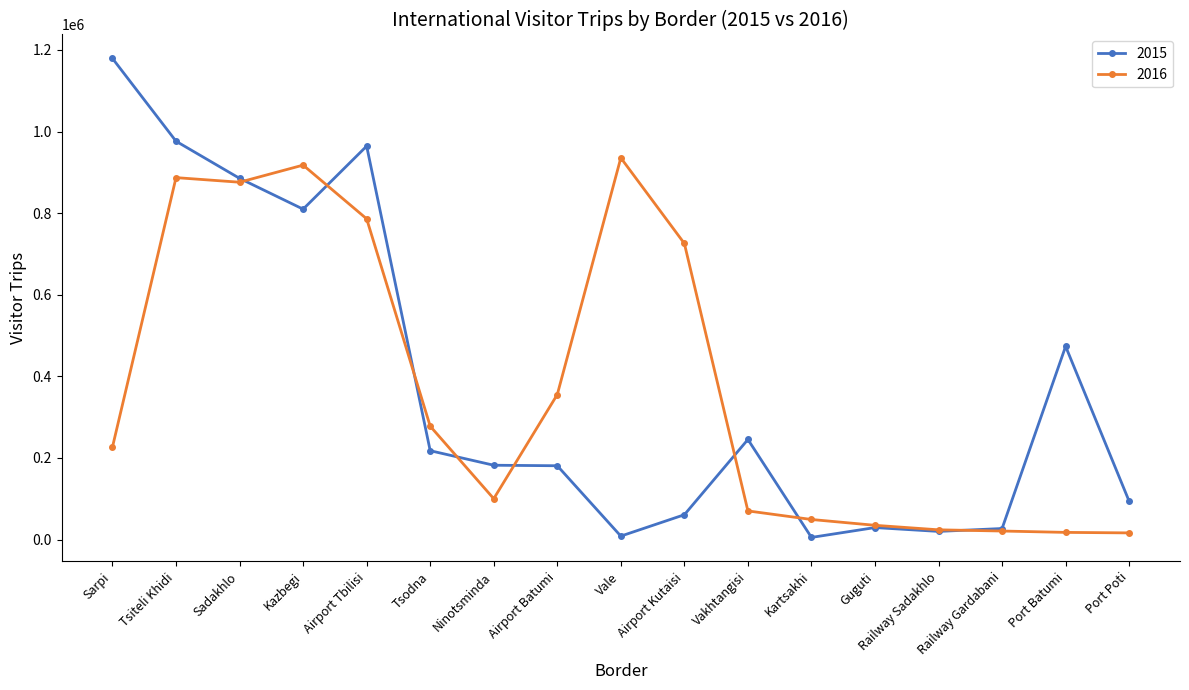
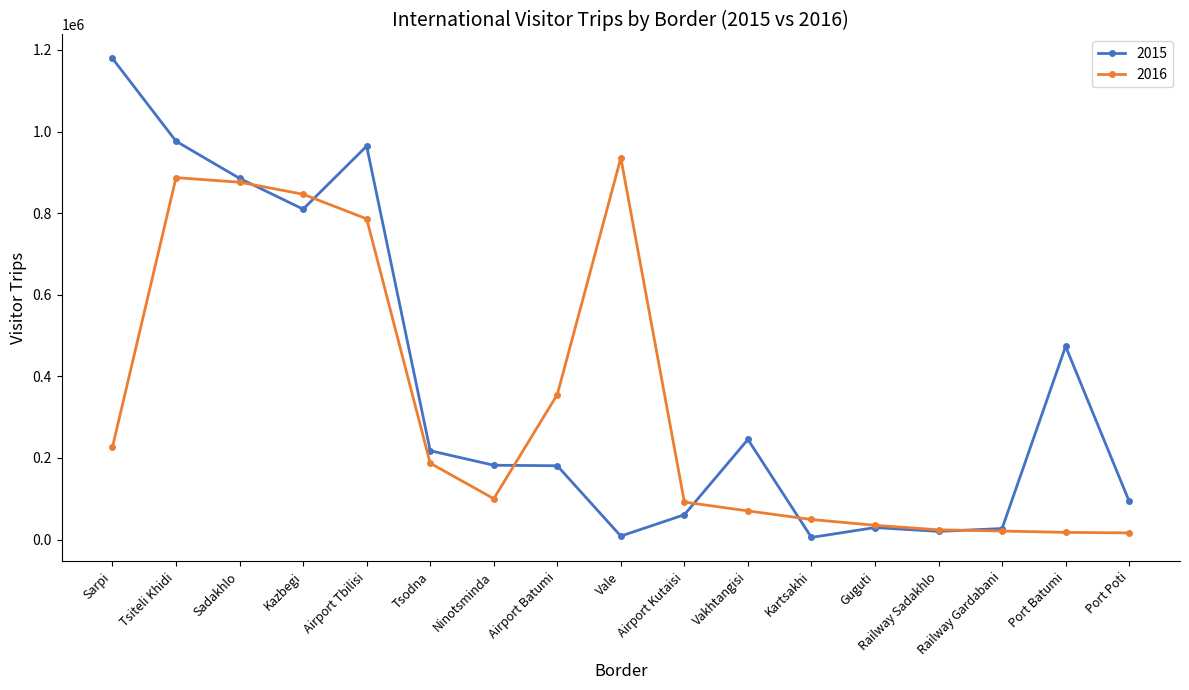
  {
    "2015": {
      "Sarpi": 1180000,
      "Tsiteli Khidi": 980000,
      "Sadakhlo": 890000,
      "Kazbegi": 810000,
      "Airport Tbilisi": 960000,
      "Tsodna": 220000,
      "Ninotsminda": 180000,
      "Airport Batumi": 180000,
      "Vale": 10000,
      "Airport Kutaisi": 60000,
      "Vakhtangisi": 250000,
      "Kartsakhi": 10000,
      "Port Batumi": 470000,
      "Port Poti": 90000
    },
    "2016": {
      "Sarpi": 230000,
      "Tsiteli Khidi": 890000,
      "Sadakhlo": 880000,
-     "Kazbegi": 920000,
+     "Kazbegi": 850000,
      "Airport Tbilisi": 790000,
-     "Tsodna": 280000,
+     "Tsodna": 190000,
      "Ninotsminda": 100000,
      "Airport Batumi": 360000,
      "Vale": 940000,
-     "Airport Kutaisi": 730000,
+     "Airport Kutaisi": 90000,
      "Vakhtangisi": 70000,
      "Kartsakhi": 50000,
      "Port Batumi": 20000,
      "Port Poti": 20000
    }
  }
